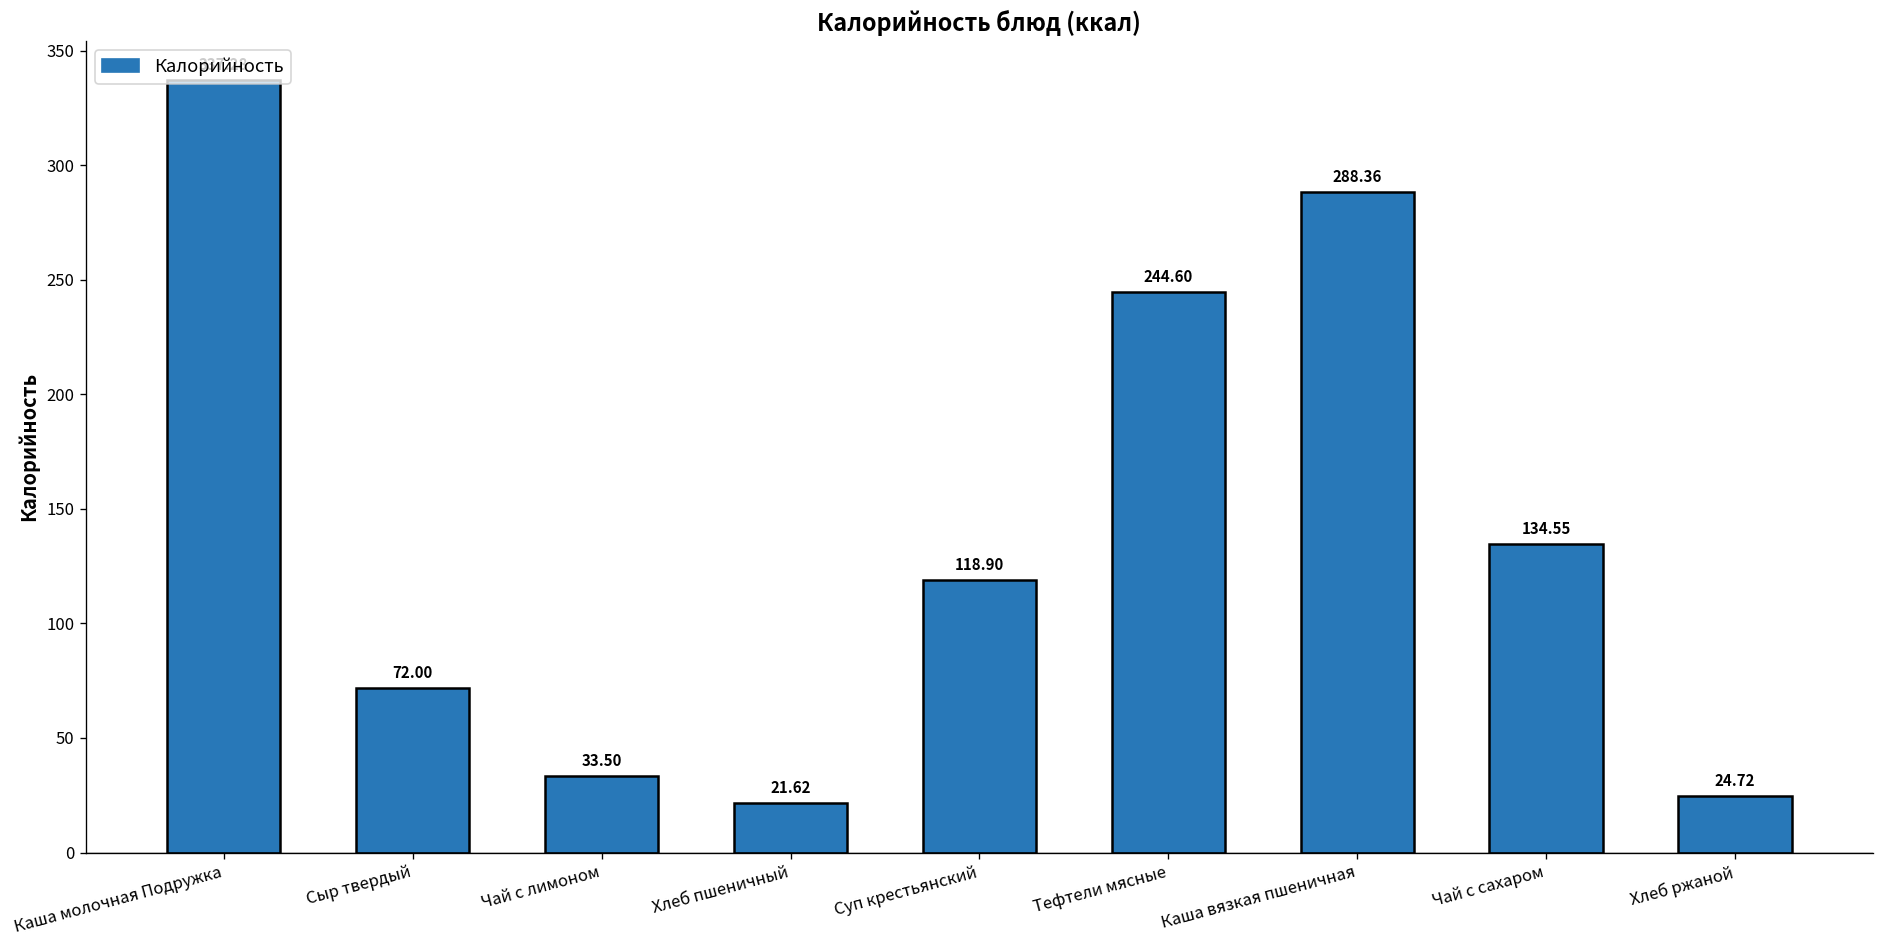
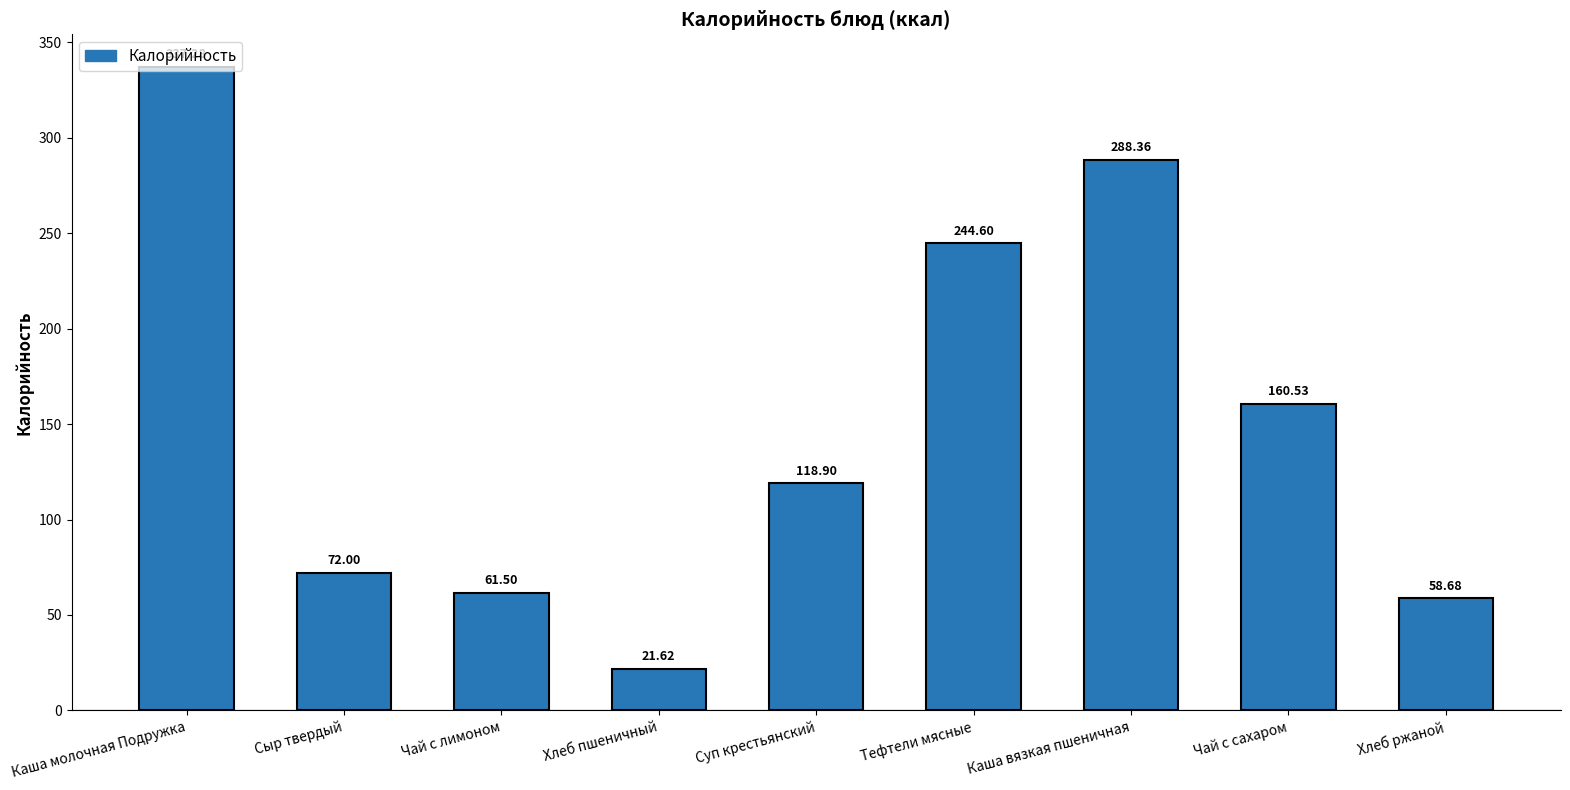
  {
    "Сыр твердый": 72.00,
-   "Чай с лимоном": 33.50,
+   "Чай с лимоном": 61.50,
    "Хлеб пшеничный": 21.62,
    "Суп крестьянский": 118.90,
    "Тефтели мясные": 244.60,
    "Каша вязкая пшеничная": 288.36,
-   "Чай с сахаром": 134.55,
-   "Хлеб ржаной": 24.72
+   "Чай с сахаром": 160.53,
+   "Хлеб ржаной": 58.68
  }
